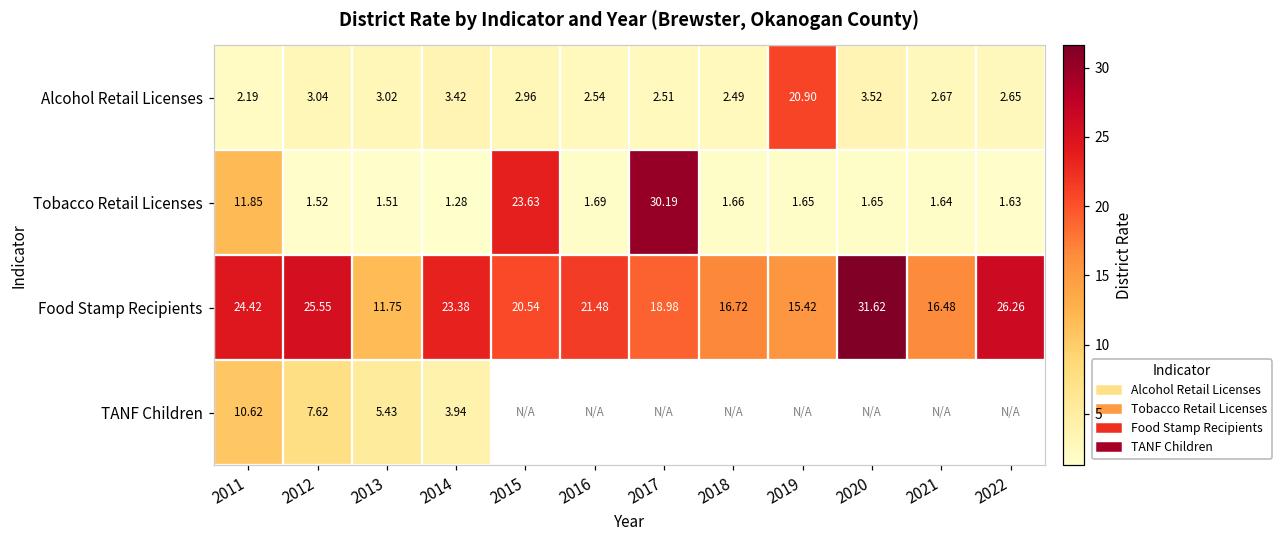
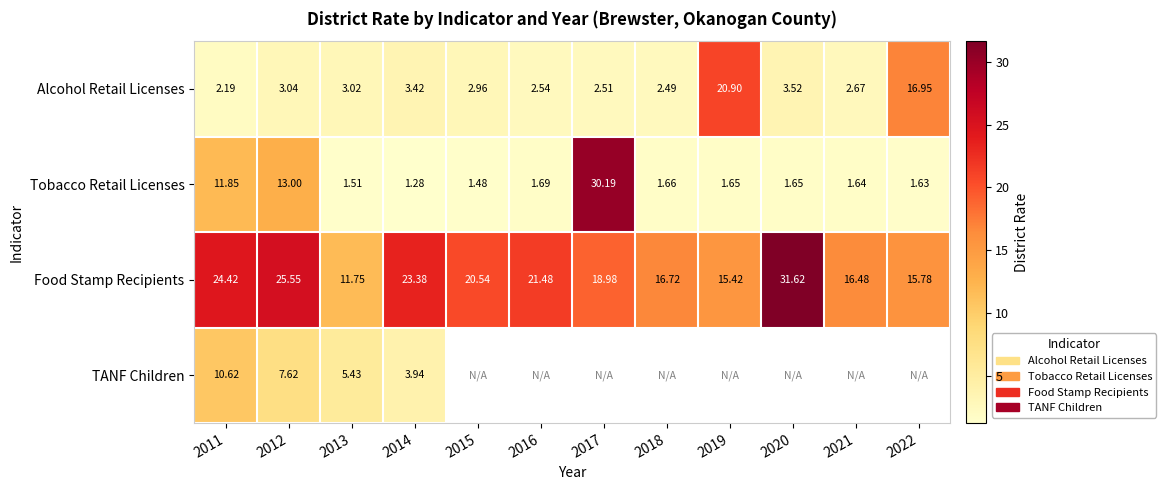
  {
    "Alcohol Retail Licenses": {
      "2011": 2.19,
      "2012": 3.04,
      "2013": 3.02,
      "2014": 3.42,
      "2015": 2.96,
      "2016": 2.54,
      "2017": 2.51,
      "2018": 2.49,
      "2019": 20.90,
      "2020": 3.52,
      "2021": 2.67,
-     "2022": 2.65
+     "2022": 16.95
    },
    "Tobacco Retail Licenses": {
      "2011": 11.85,
-     "2012": 1.52,
+     "2012": 13.00,
      "2013": 1.51,
      "2014": 1.28,
-     "2015": 23.63,
+     "2015": 1.48,
      "2016": 1.69,
      "2017": 30.19,
      "2018": 1.66,
      "2019": 1.65,
      "2020": 1.65,
      "2021": 1.64,
      "2022": 1.63
    },
    "Food Stamp Recipients": {
      "2011": 24.42,
      "2012": 25.55,
      "2013": 11.75,
      "2014": 23.38,
      "2015": 20.54,
      "2016": 21.48,
      "2017": 18.98,
      "2018": 16.72,
      "2019": 15.42,
      "2020": 31.62,
      "2021": 16.48,
-     "2022": 26.26
+     "2022": 15.78
    },
    "TANF Children": {
      "2011": 10.62,
      "2012": 7.62,
      "2013": 5.43,
      "2014": 3.94
    }
  }
